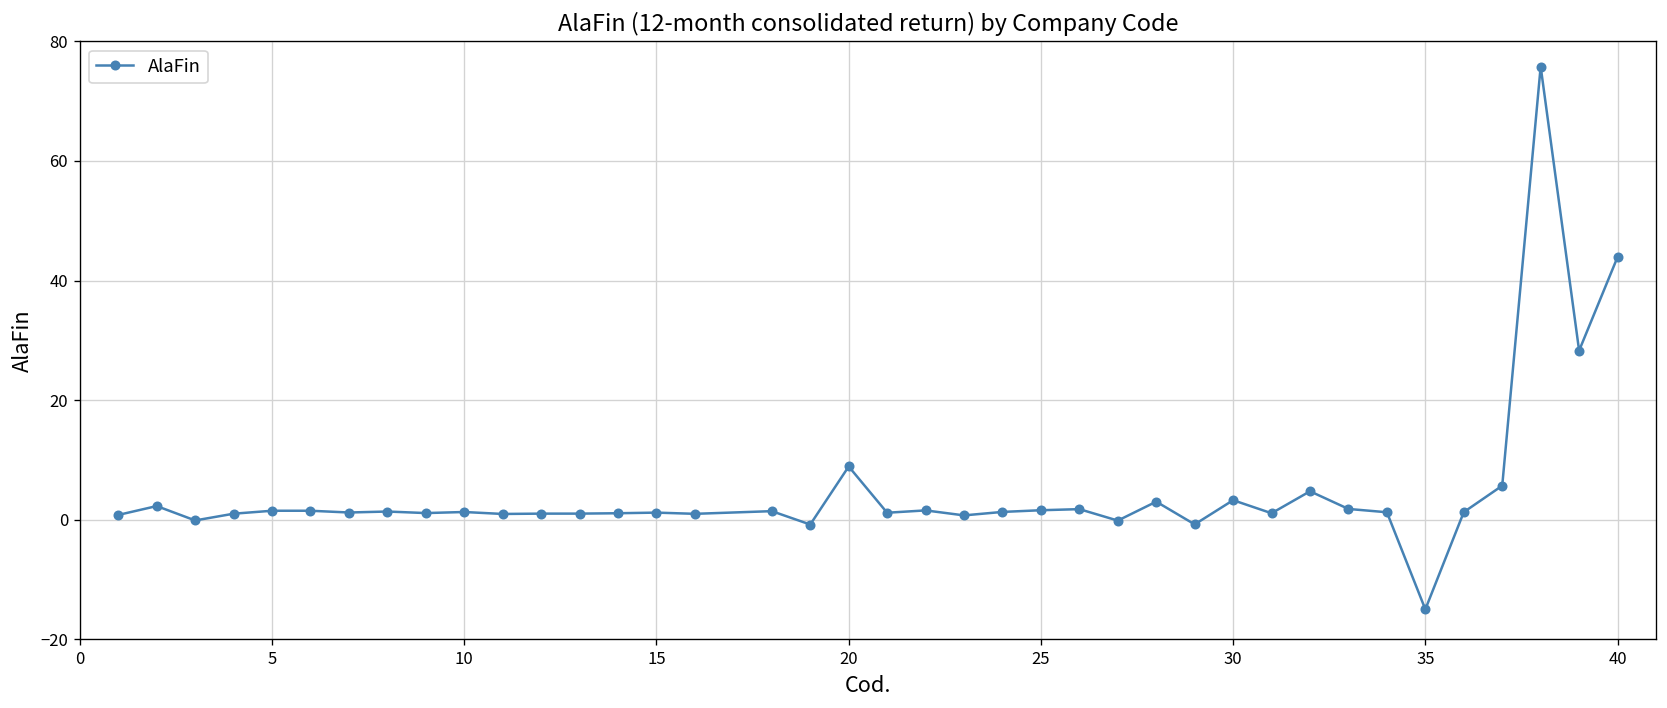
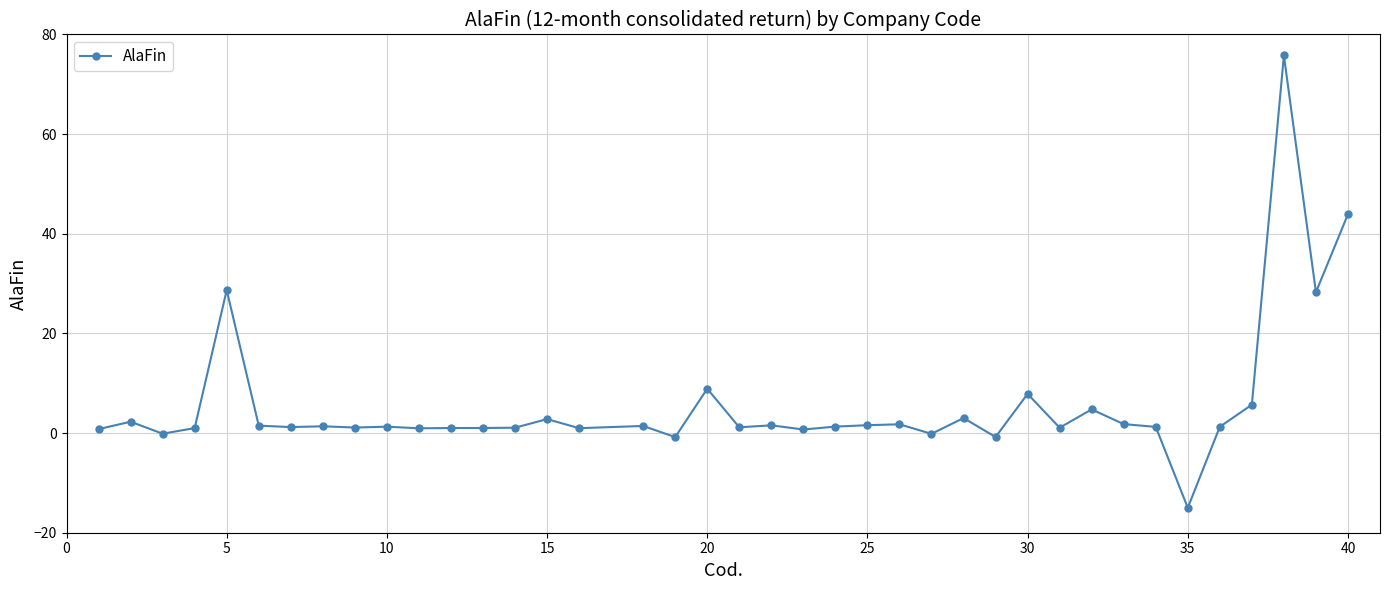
  {
-   "5": 1,
+   "5": 29,
    "10": 1,
-   "15": 1,
+   "15": 3,
    "20": 9,
    "25": 2,
-   "30": 3,
+   "30": 8,
    "35": -15,
    "40": 44
  }
